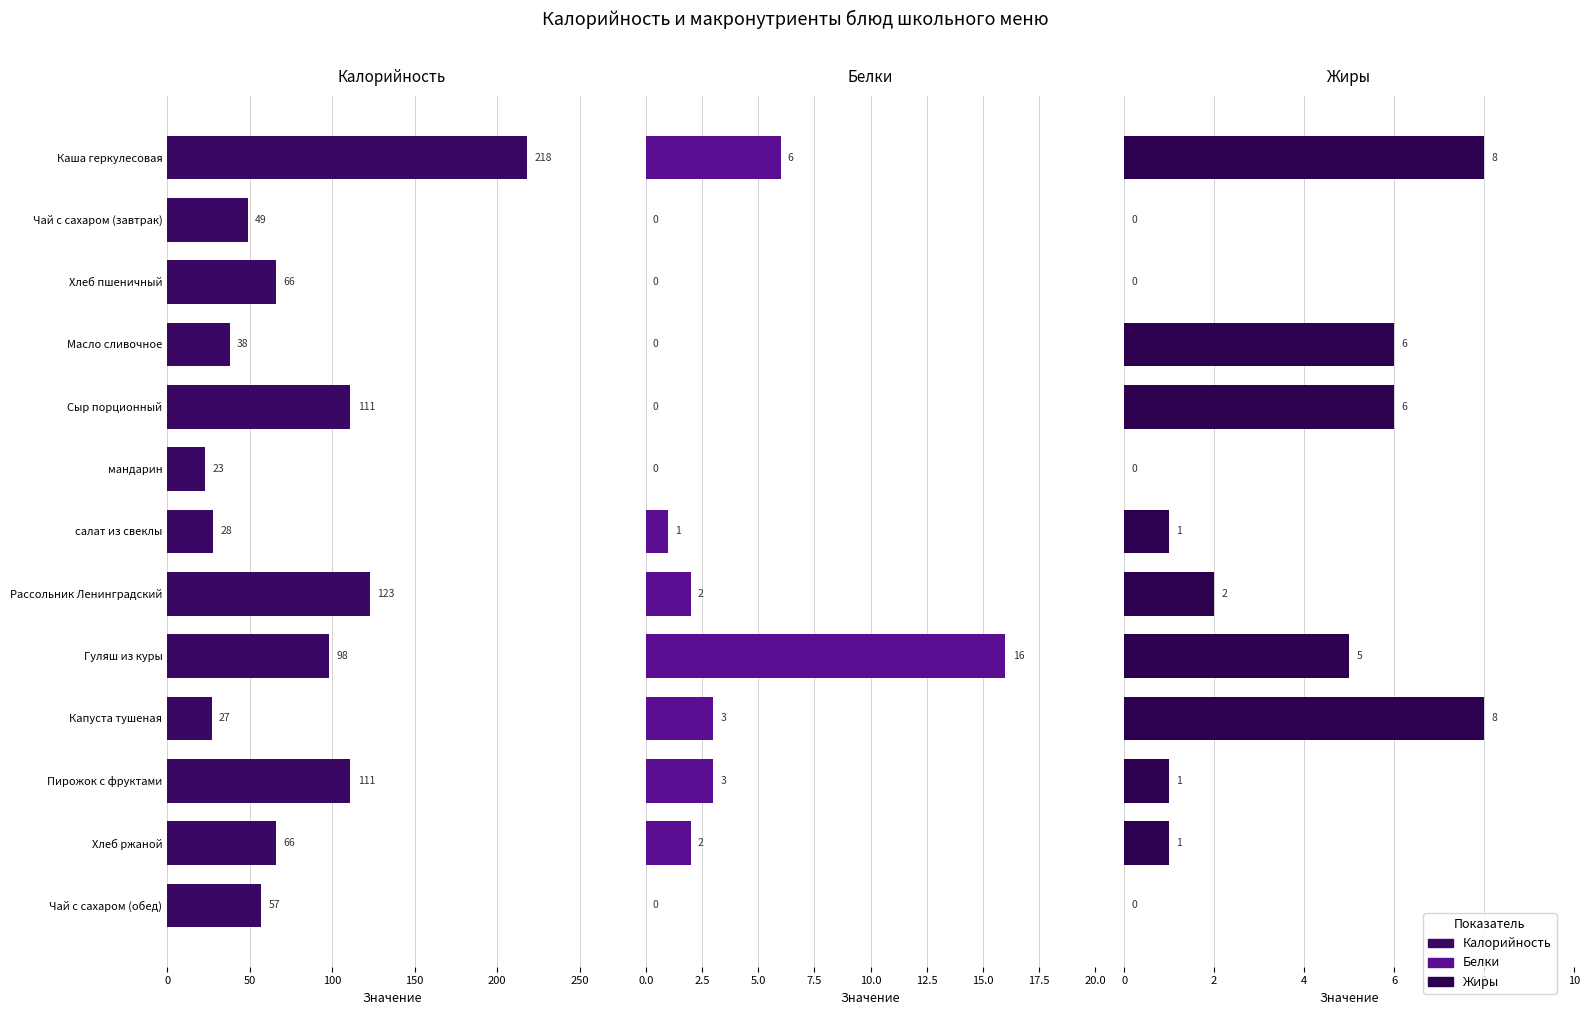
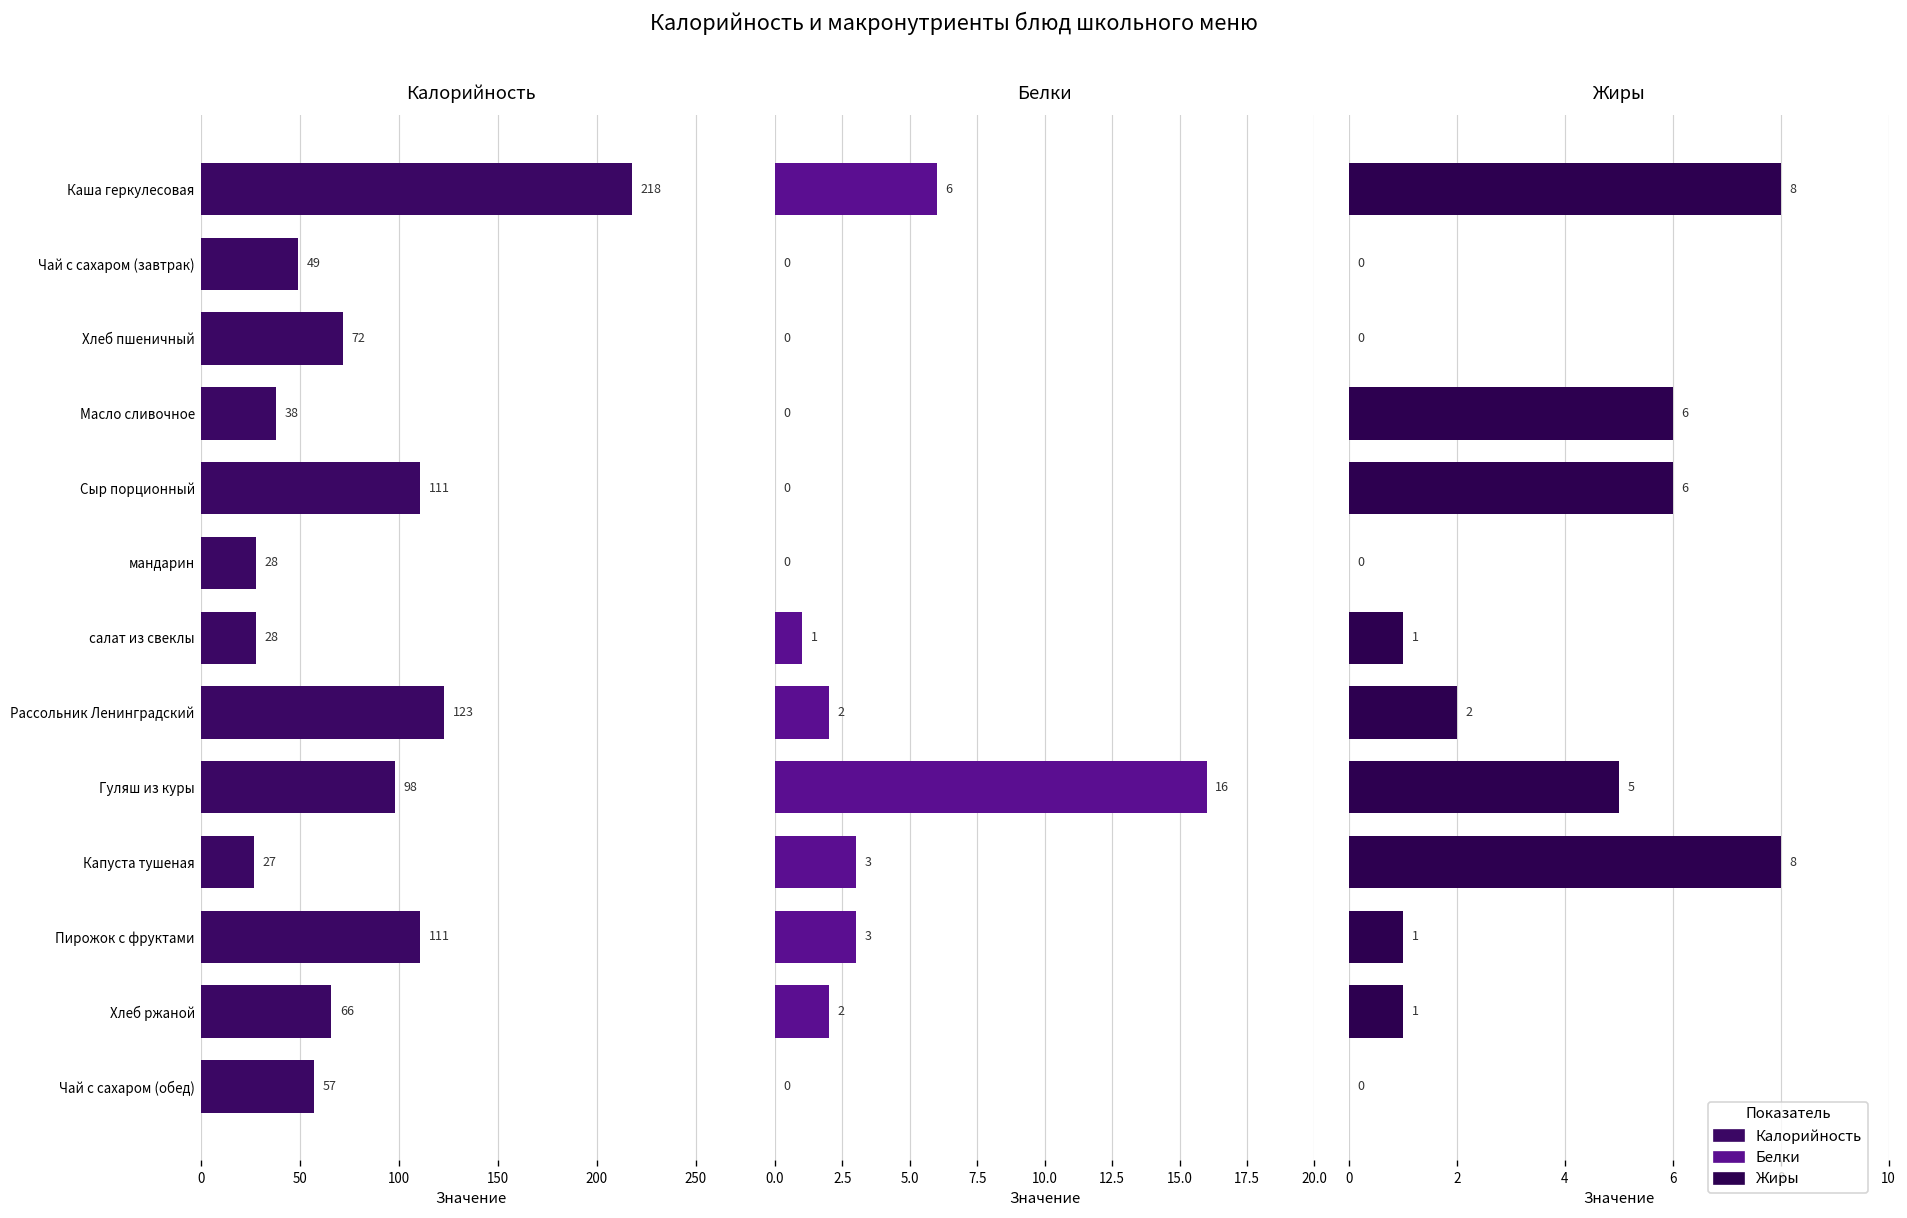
  {
    "Калорийность": {
      "Каша геркулесовая": 218,
      "Чай с сахаром (завтрак)": 49,
-     "Хлеб пшеничный": 66,
+     "Хлеб пшеничный": 72,
      "Масло сливочное": 38,
      "Сыр порционный": 111,
-     "мандарин": 23,
+     "мандарин": 28,
      "салат из свеклы": 28,
      "Рассольник Ленинградский": 123,
      "Гуляш из куры": 98,
      "Капуста тушеная": 27,
      "Пирожок с фруктами": 111,
      "Хлеб ржаной": 66,
      "Чай с сахаром (обед)": 57
    }
  }
